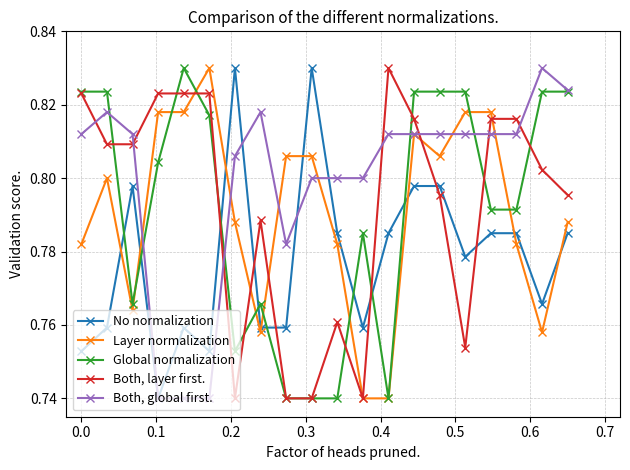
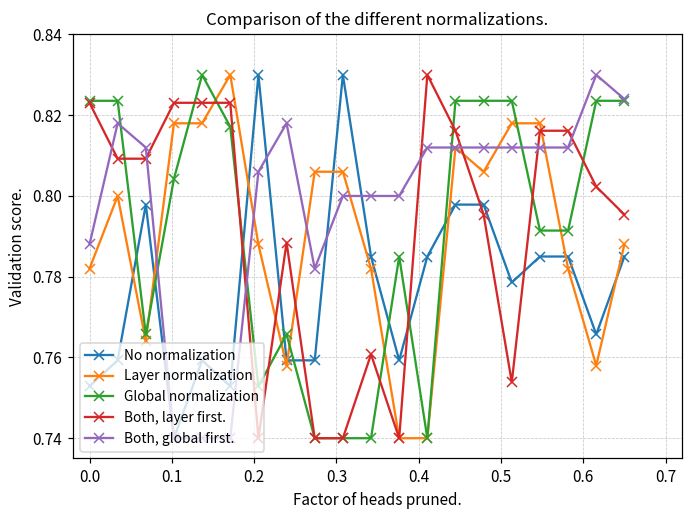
  {
    "Layer normalization": {
      "0.0": 0.782
    },
    "Both, global first.": {
-     "0.0": 0.812
+     "0.0": 0.788
    }
  }
